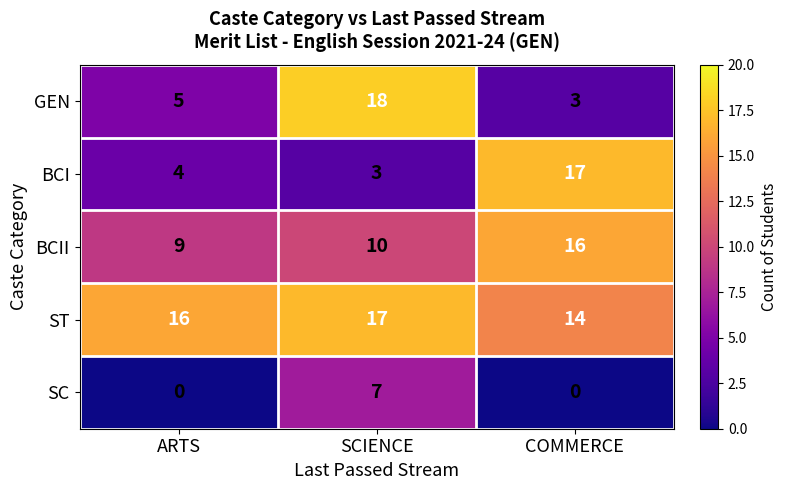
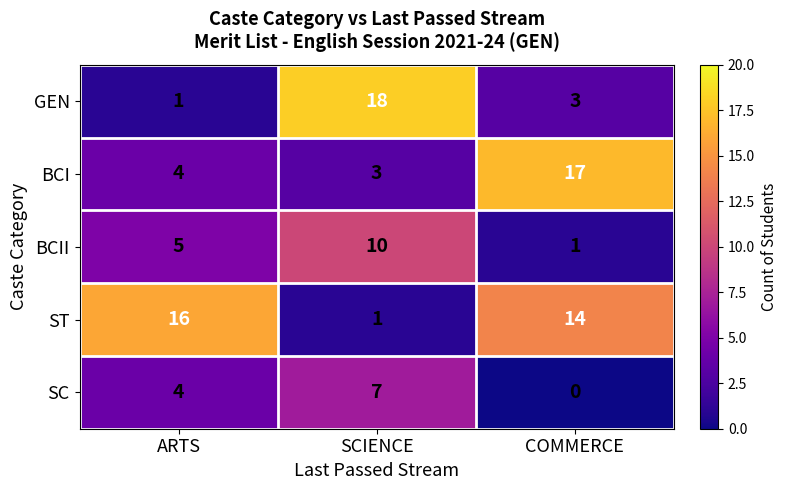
  {
    "GEN": {
-     "ARTS": 5,
+     "ARTS": 1,
      "SCIENCE": 18,
      "COMMERCE": 3
    },
    "BCI": {
      "ARTS": 4,
      "SCIENCE": 3,
      "COMMERCE": 17
    },
    "BCII": {
-     "ARTS": 9,
+     "ARTS": 5,
      "SCIENCE": 10,
-     "COMMERCE": 16
+     "COMMERCE": 1
    },
    "ST": {
      "ARTS": 16,
-     "SCIENCE": 17,
+     "SCIENCE": 1,
      "COMMERCE": 14
    },
    "SC": {
-     "ARTS": 0,
+     "ARTS": 4,
      "SCIENCE": 7,
      "COMMERCE": 0
    }
  }
